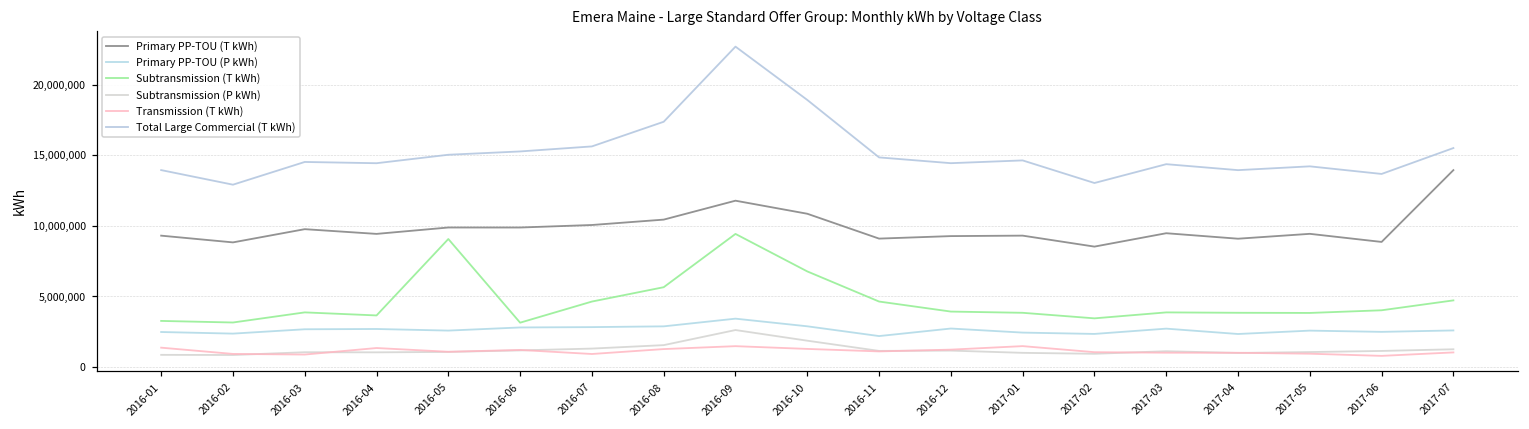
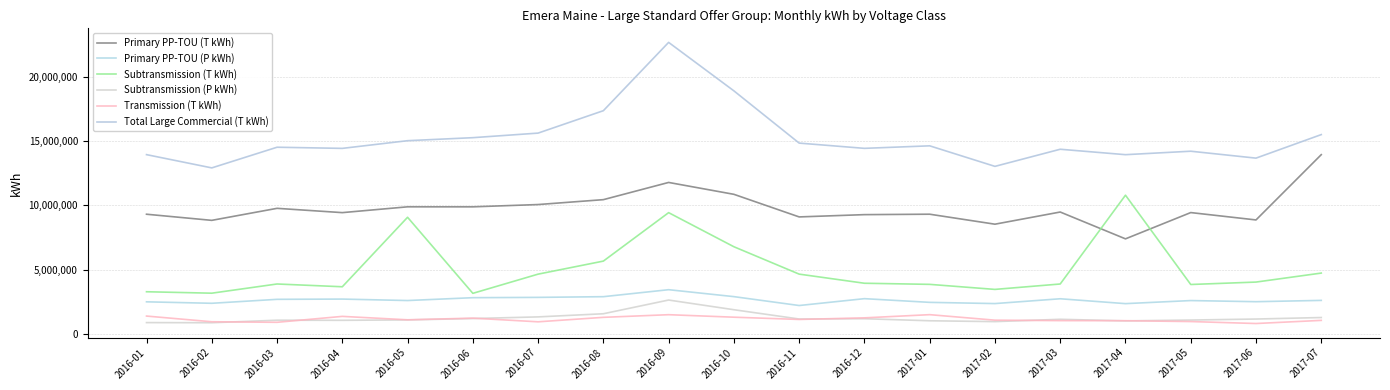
  {
    "Primary PP-TOU (T kWh)": {
      "2016-01": "9,300,000",
      "2016-02": "8,800,000",
      "2016-03": "9,800,000",
      "2016-04": "9,400,000",
      "2016-05": "9,900,000",
      "2016-06": "9,900,000",
      "2016-07": "10,100,000",
      "2016-08": "10,400,000",
      "2016-09": "11,800,000",
      "2016-10": "10,900,000",
      "2016-11": "9,100,000",
      "2016-12": "9,300,000",
      "2017-01": "9,300,000",
      "2017-02": "8,500,000",
      "2017-03": "9,500,000",
-     "2017-04": "9,100,000",
+     "2017-04": "7,400,000",
      "2017-05": "9,400,000",
      "2017-06": "8,900,000",
      "2017-07": "14,000,000"
    },
    "Subtransmission (T kWh)": {
      "2016-01": "3,300,000",
      "2016-02": "3,200,000",
      "2016-03": "3,900,000",
      "2016-04": "3,700,000",
      "2016-05": "9,100,000",
      "2016-06": "3,100,000",
      "2016-07": "4,600,000",
      "2016-08": "5,700,000",
      "2016-09": "9,400,000",
      "2016-10": "6,800,000",
      "2016-11": "4,600,000",
      "2016-12": "3,900,000",
      "2017-01": "3,800,000",
      "2017-02": "3,500,000",
      "2017-03": "3,900,000",
-     "2017-04": "3,800,000",
+     "2017-04": "10,800,000",
      "2017-05": "3,800,000",
      "2017-06": "4,000,000",
      "2017-07": "4,700,000"
    }
  }
